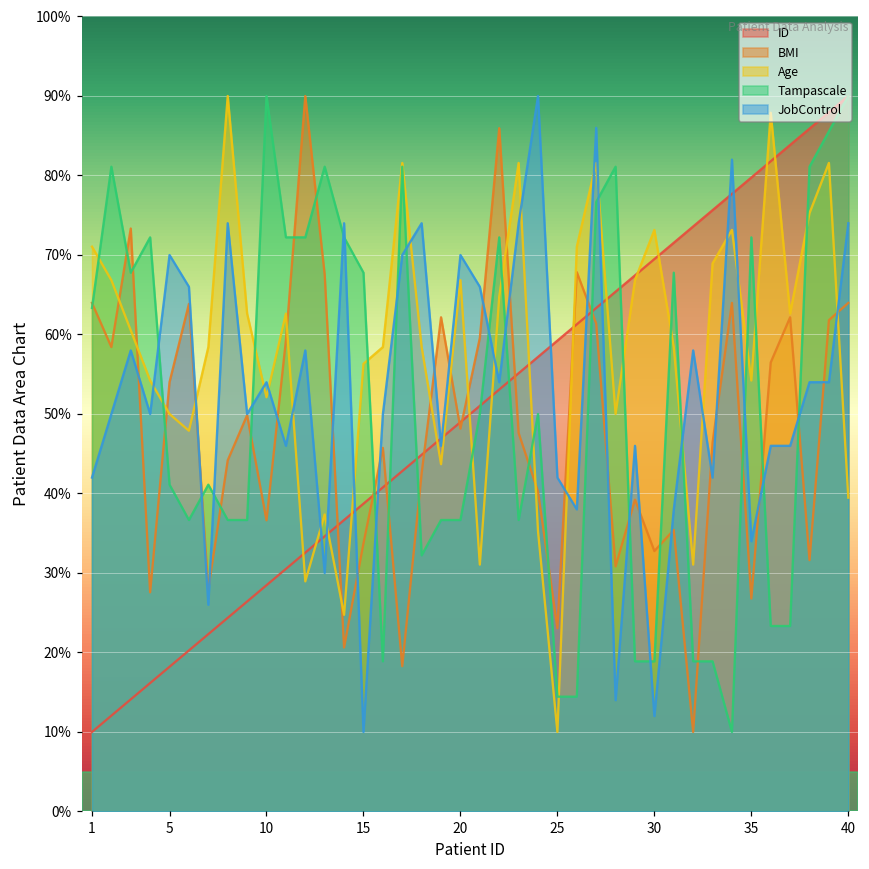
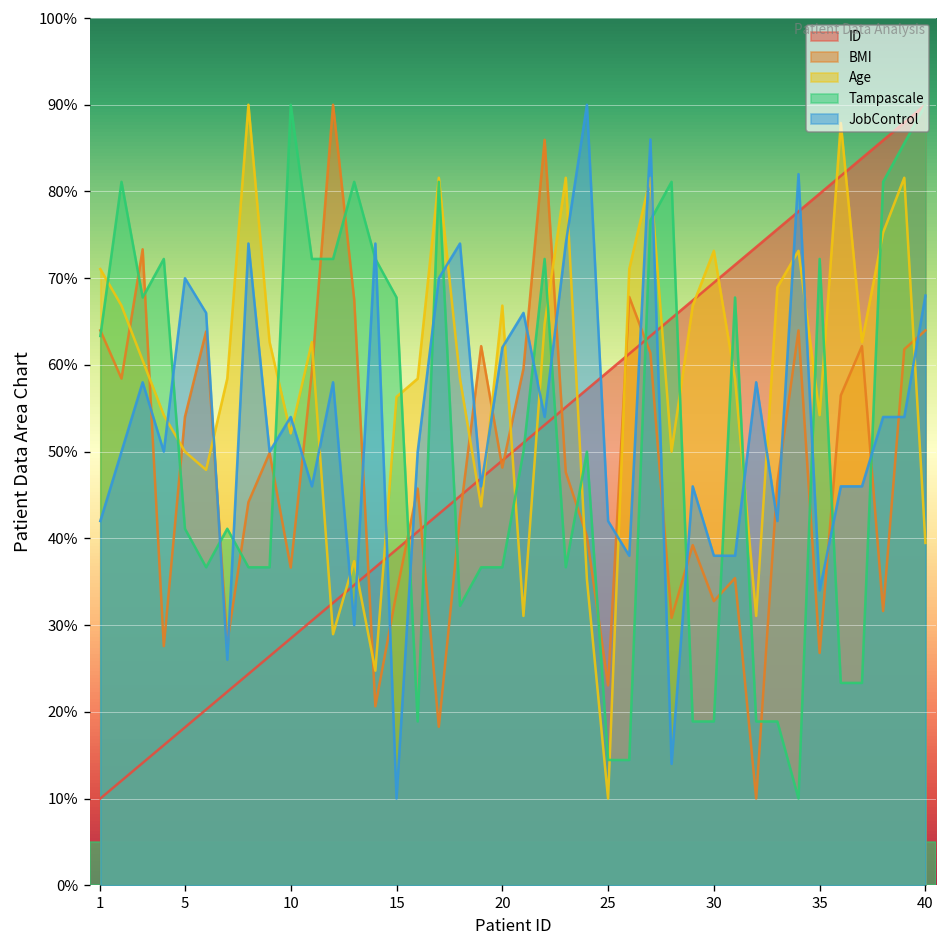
  {
    "Tampascale": {
      "1": "63%",
      "5": "41%",
      "10": "90%",
      "15": "68%",
      "20": "37%",
      "25": "14%",
      "30": "19%",
      "35": "72%"
    },
    "JobControl": {
      "1": "42%",
      "5": "70%",
      "10": "54%",
      "15": "10%",
-     "20": "70%",
+     "20": "62%",
      "25": "42%",
-     "30": "12%",
+     "30": "38%",
      "35": "34%",
-     "40": "74%"
+     "40": "68%"
    }
  }
